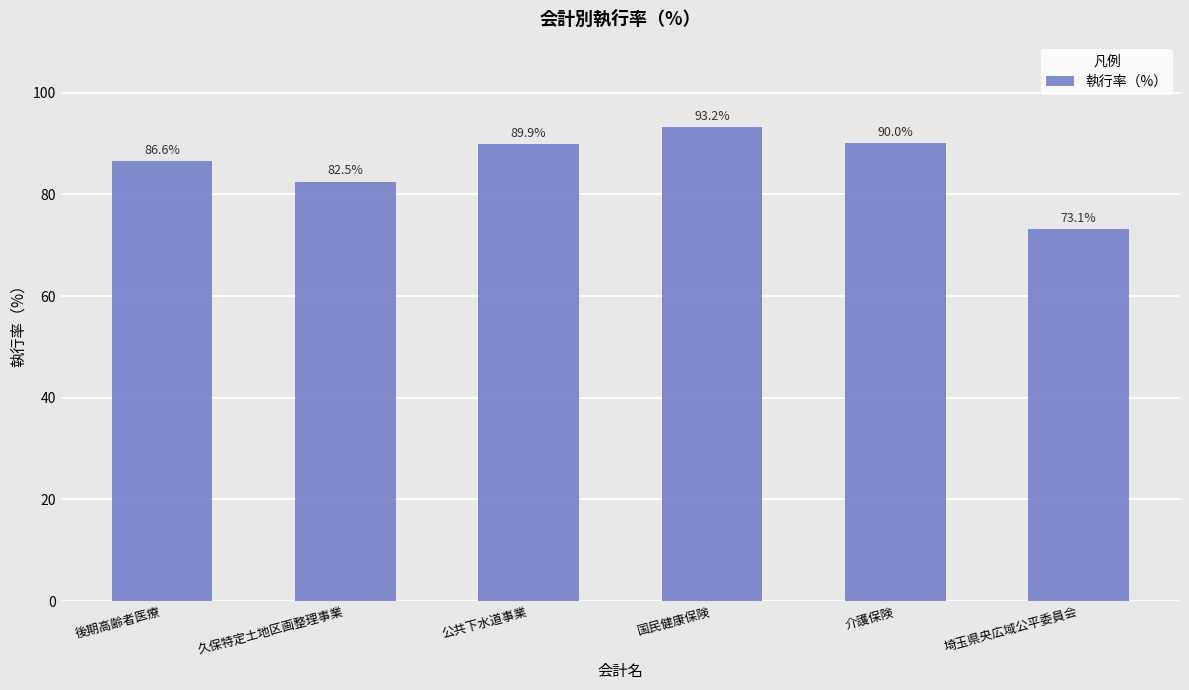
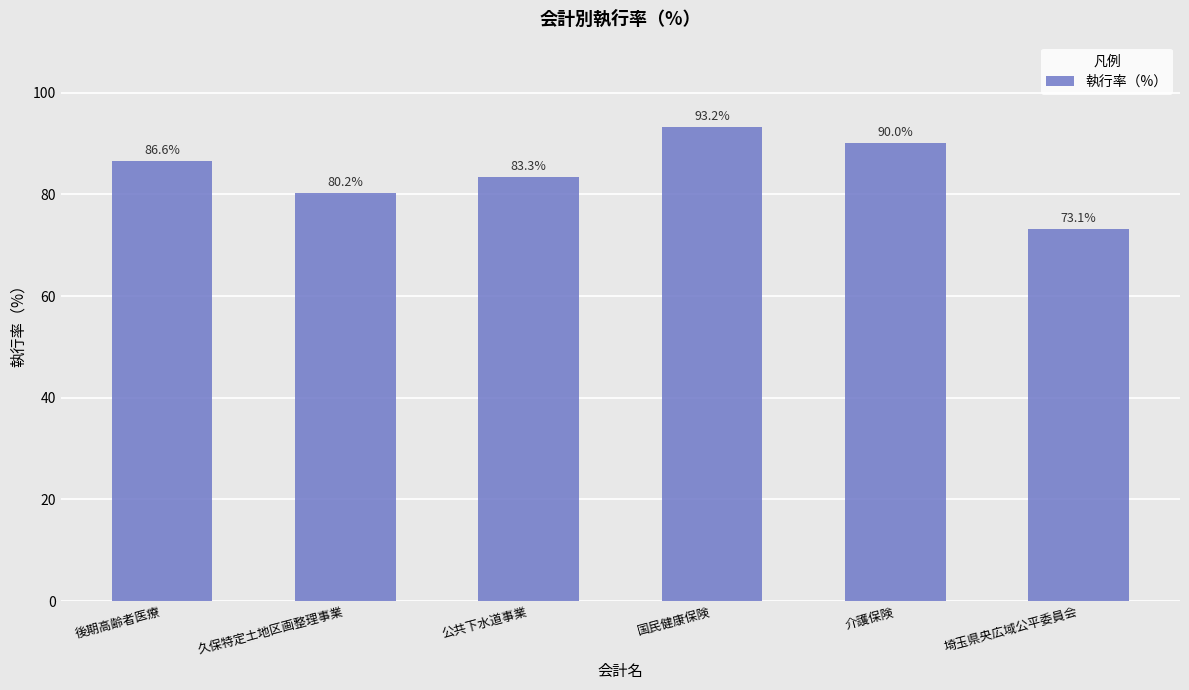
  {
    "後期高齢者医療": "86.6%",
-   "久保特定土地区画整理事業": "82.5%",
-   "公共下水道事業": "89.9%",
+   "久保特定土地区画整理事業": "80.2%",
+   "公共下水道事業": "83.3%",
    "国民健康保険": "93.2%",
    "介護保険": "90.0%",
    "埼玉県央広域公平委員会": "73.1%"
  }
